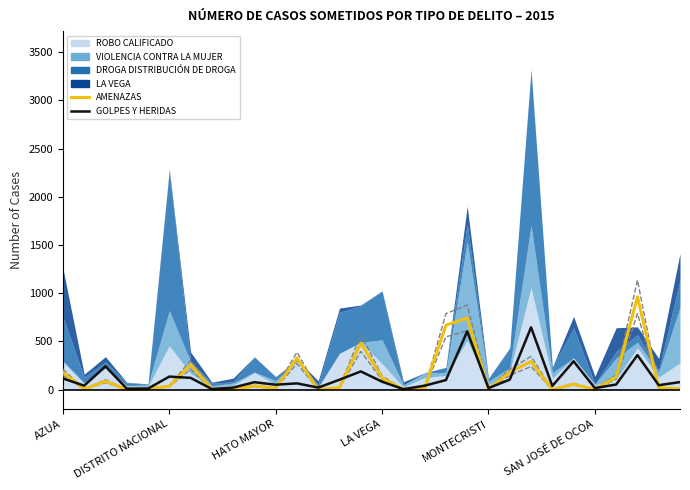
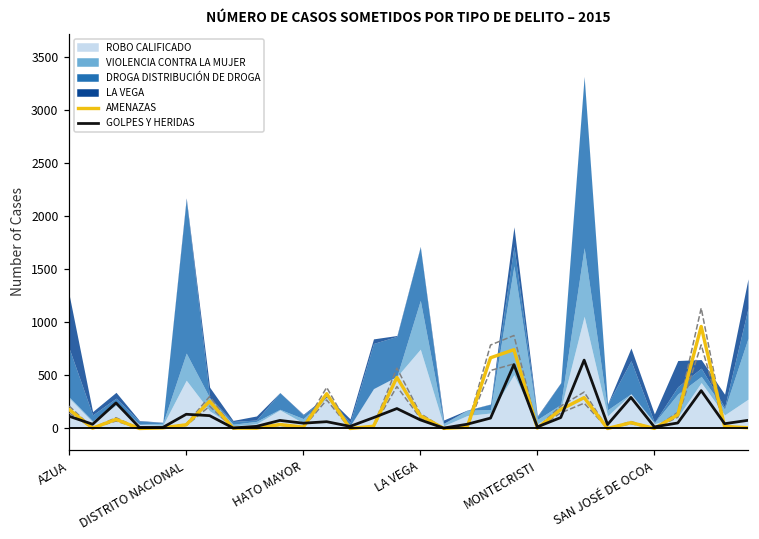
  {
    "AMENAZAS": {
      "AZUA": 200
    },
    "ROBO CALIFICADO": {
      "DISTRITO NACIONAL": 500,
-     "LA VEGA": 300,
+     "LA VEGA": 700,
      "MONTECRISTI": 0
    },
    "GOLPES Y HERIDAS": {
      "AZUA": 100,
      "DISTRITO NACIONAL": 100
    },
    "VIOLENCIA CONTRA LA MUJER": {
-     "DISTRITO NACIONAL": 400,
+     "DISTRITO NACIONAL": 300,
      "HATO MAYOR": 0,
-     "LA VEGA": 200
+     "LA VEGA": 500
    },
    "DROGA DISTRIBUCIÓN DE DROGA": {
      "AZUA": 500
    },
    "LA VEGA": {
      "AZUA": 500,
      "SAN JOSÉ DE OCOA": 100
    }
  }
